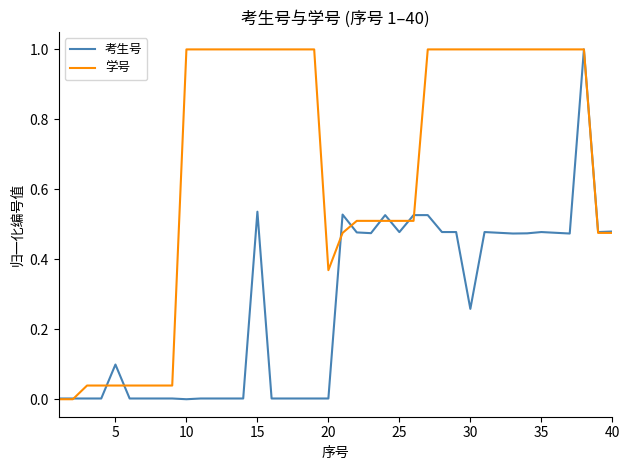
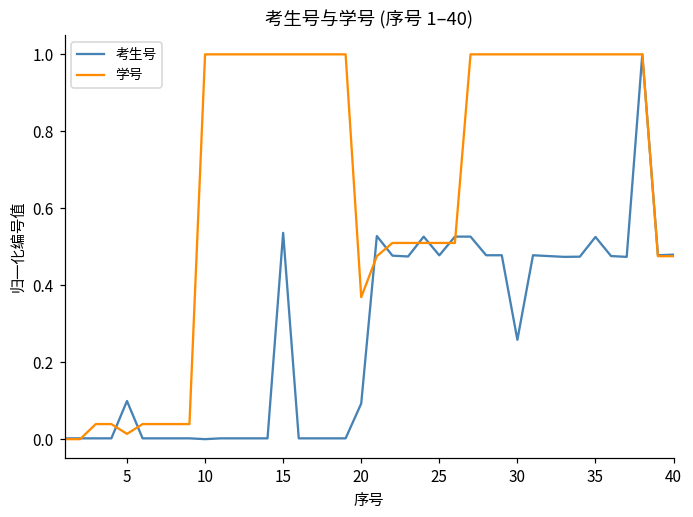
  {
    "考生号": {
      "5": 0.10,
      "10": 0.00,
      "15": 0.54,
-     "20": 0.00,
+     "20": 0.09,
      "25": 0.48,
      "30": 0.26,
-     "35": 0.48
+     "35": 0.53
    },
    "学号": {
-     "5": 0.04,
+     "5": 0.01,
      "10": 1.00,
      "15": 1.00,
      "20": 0.37,
      "25": 0.51,
      "30": 1.00,
      "35": 1.00
    }
  }
